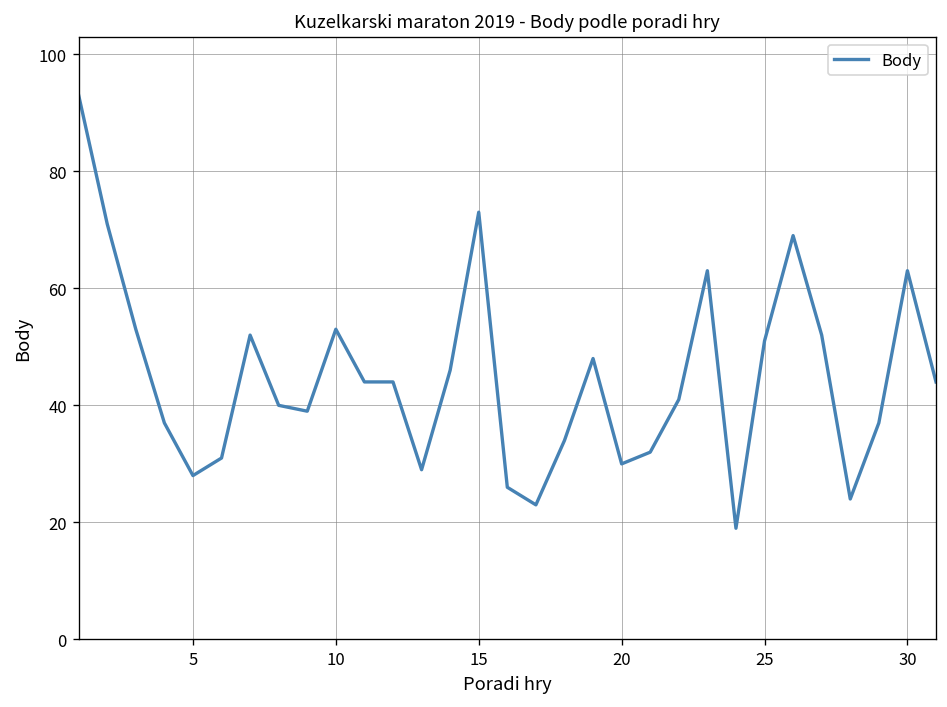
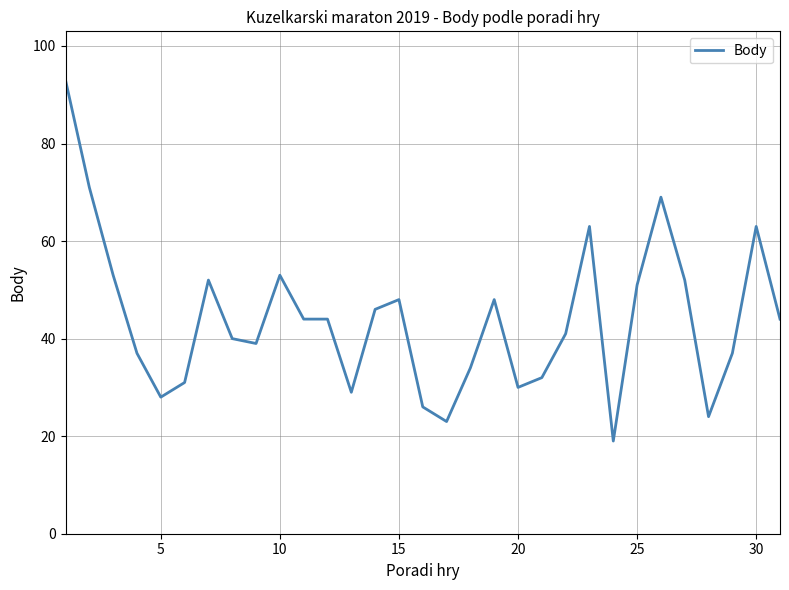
  {
    "5": 28,
    "10": 53,
-   "15": 73,
+   "15": 48,
    "20": 30,
    "25": 51,
    "30": 63
  }
